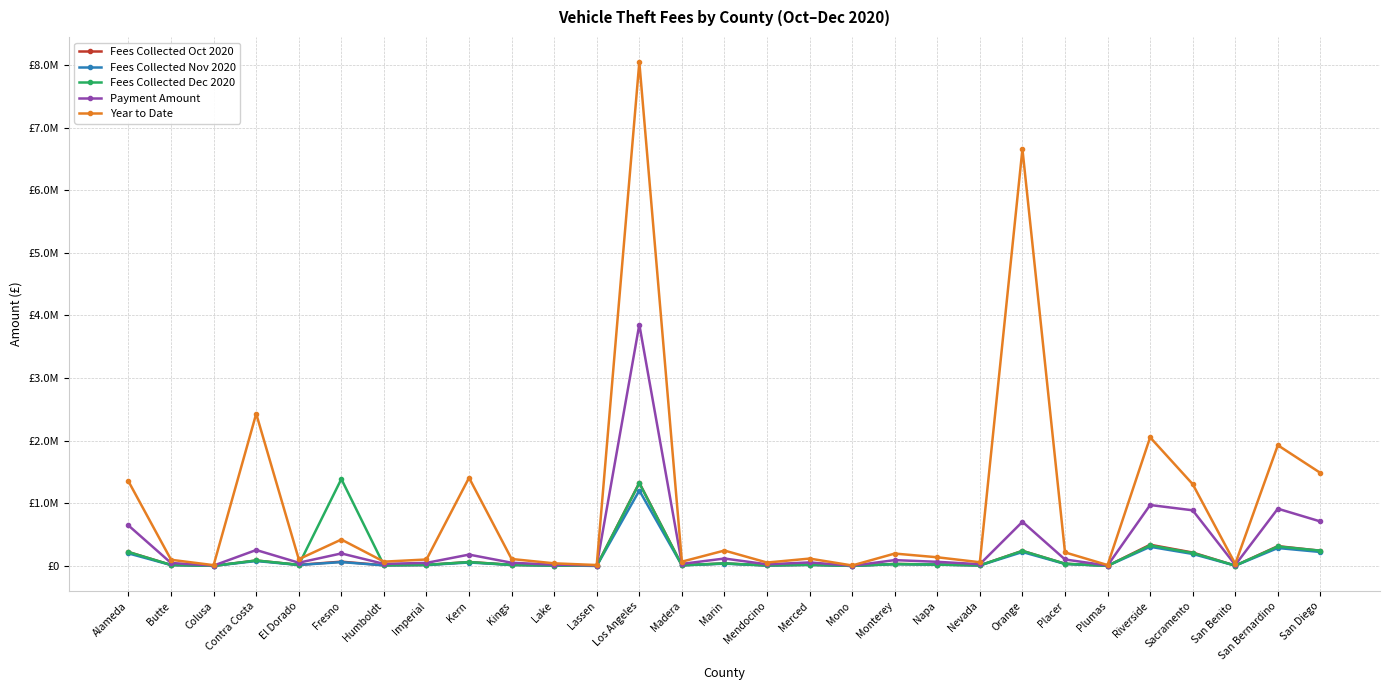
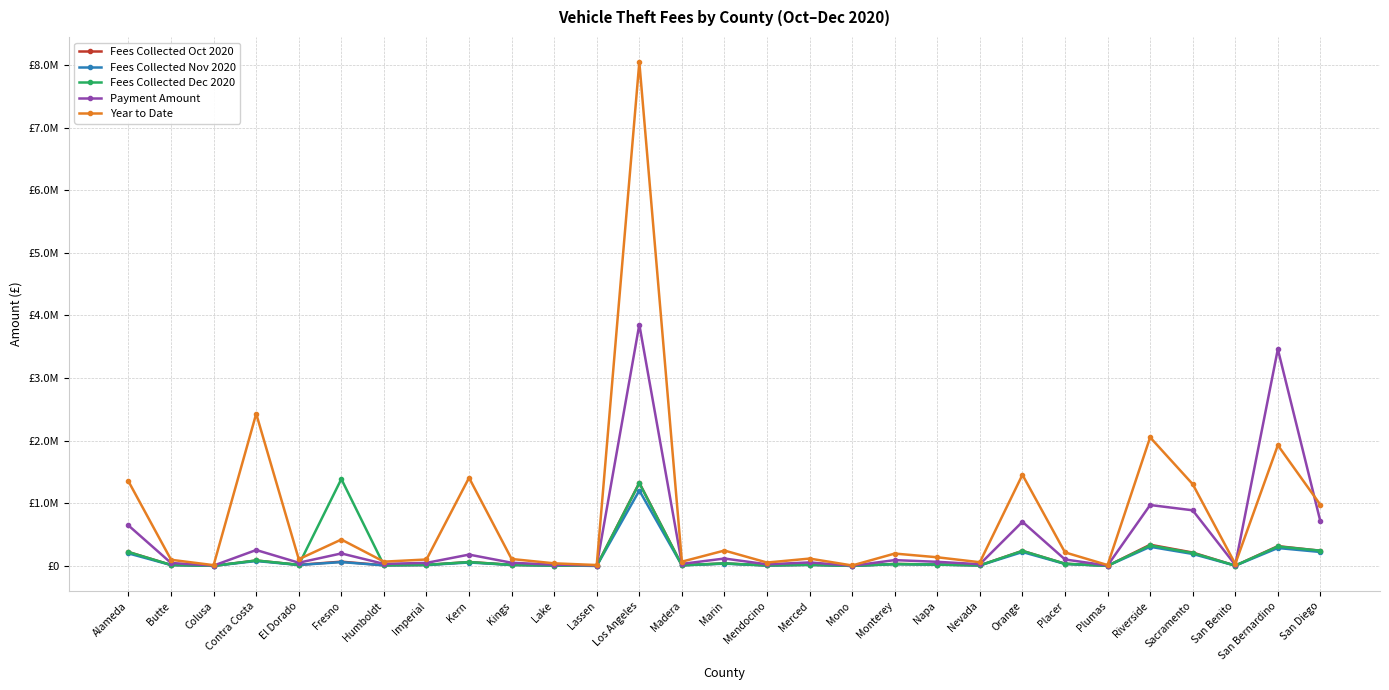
  {
    "Fees Collected Nov 2020": {
      "Los Angeles": "£1200000"
    },
    "Fees Collected Dec 2020": {
      "Fresno": "£1400000"
    },
    "Payment Amount": {
      "Alameda": "£600000",
      "Contra Costa": "£300000",
      "Fresno": "£200000",
      "Kern": "£200000",
      "Los Angeles": "£3900000",
      "Marin": "£100000",
      "Monterey": "£100000",
      "Napa": "£100000",
      "Orange": "£700000",
      "Placer": "£100000",
      "Riverside": "£1000000",
      "Sacramento": "£900000",
-     "San Bernardino": "£900000",
+     "San Bernardino": "£3500000",
      "San Diego": "£700000"
    },
    "Year to Date": {
      "Alameda": "£1400000",
      "Butte": "£100000",
      "Contra Costa": "£2400000",
      "El Dorado": "£100000",
      "Fresno": "£400000",
      "Imperial": "£100000",
      "Kern": "£1400000",
      "Kings": "£100000",
      "Los Angeles": "£8000000",
      "Marin": "£200000",
      "Merced": "£100000",
      "Monterey": "£200000",
      "Napa": "£100000",
-     "Orange": "£6700000",
+     "Orange": "£1500000",
      "Placer": "£200000",
      "Riverside": "£2100000",
      "Sacramento": "£1300000",
      "San Bernardino": "£1900000",
-     "San Diego": "£1500000"
+     "San Diego": "£1000000"
    }
  }
